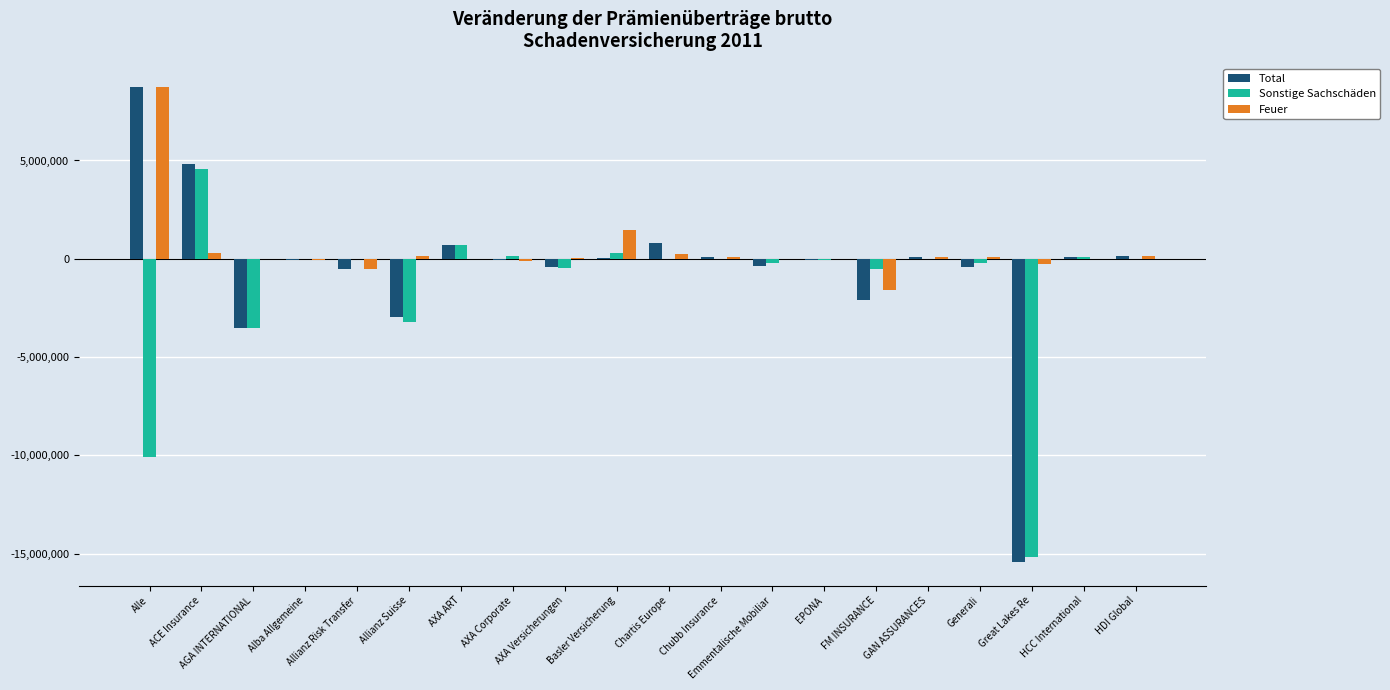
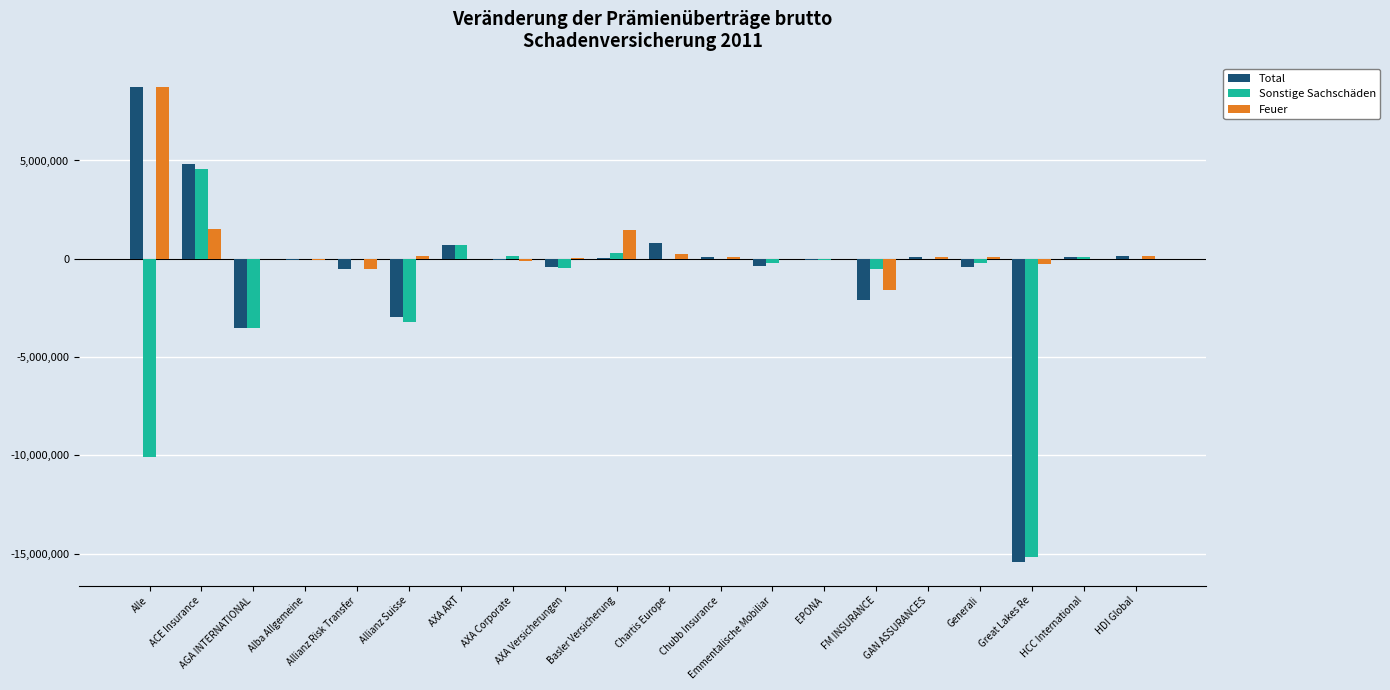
  {
    "Total": {
      "Alle": "8,700,000",
      "ACE Insurance": "4,800,000",
      "AGA INTERNATIONAL": "-3,500,000",
      "Allianz Risk Transfer": "-500,000",
      "Allianz Suisse": "-3,000,000",
      "AXA ART": "700,000",
      "AXA Versicherungen": "-400,000",
      "Chartis Europe": "800,000",
      "Emmentalische Mobiliar": "-400,000",
      "FM INSURANCE": "-2,100,000",
      "Generali": "-400,000",
      "Great Lakes Re": "-15,400,000"
    },
    "Sonstige Sachschäden": {
      "Alle": "-10,100,000",
      "ACE Insurance": "4,500,000",
      "AGA INTERNATIONAL": "-3,500,000",
      "Allianz Risk Transfer": "0",
      "Allianz Suisse": "-3,200,000",
      "AXA ART": "700,000",
      "AXA Corporate": "100,000",
      "AXA Versicherungen": "-500,000",
      "Basler Versicherung": "300,000",
      "Chartis Europe": "0",
      "Emmentalische Mobiliar": "-200,000",
      "FM INSURANCE": "-500,000",
      "GAN ASSURANCES": "0",
      "Generali": "-200,000",
      "Great Lakes Re": "-15,100,000"
    },
    "Feuer": {
      "Alle": "8,700,000",
-     "ACE Insurance": "300,000",
+     "ACE Insurance": "1,500,000",
      "AGA INTERNATIONAL": "0",
      "Allianz Risk Transfer": "-500,000",
      "Allianz Suisse": "200,000",
      "AXA ART": "0",
      "Basler Versicherung": "1,400,000",
      "Chartis Europe": "300,000",
      "EPONA": "0",
      "FM INSURANCE": "-1,600,000",
      "Great Lakes Re": "-300,000",
      "HDI Global": "100,000"
    }
  }
